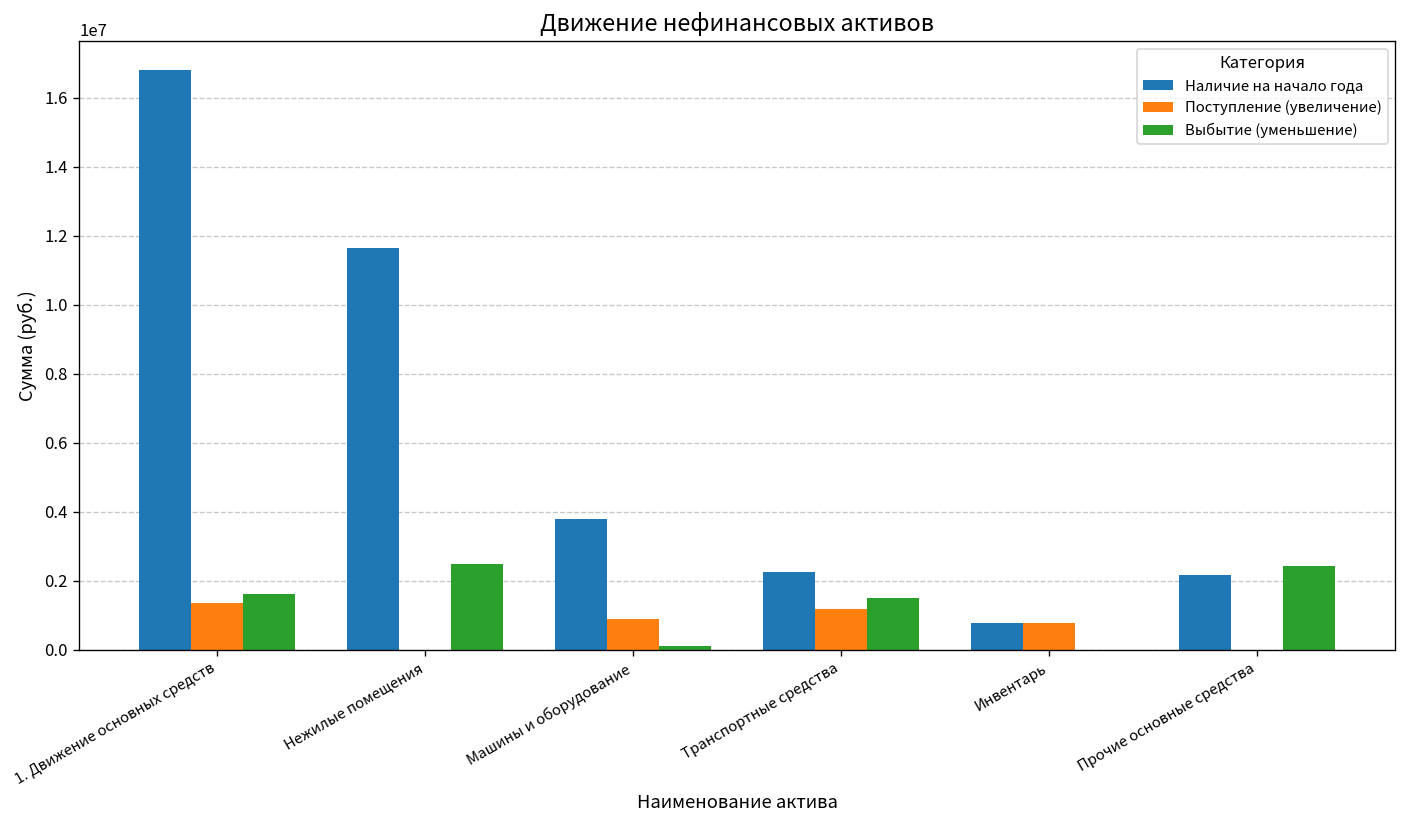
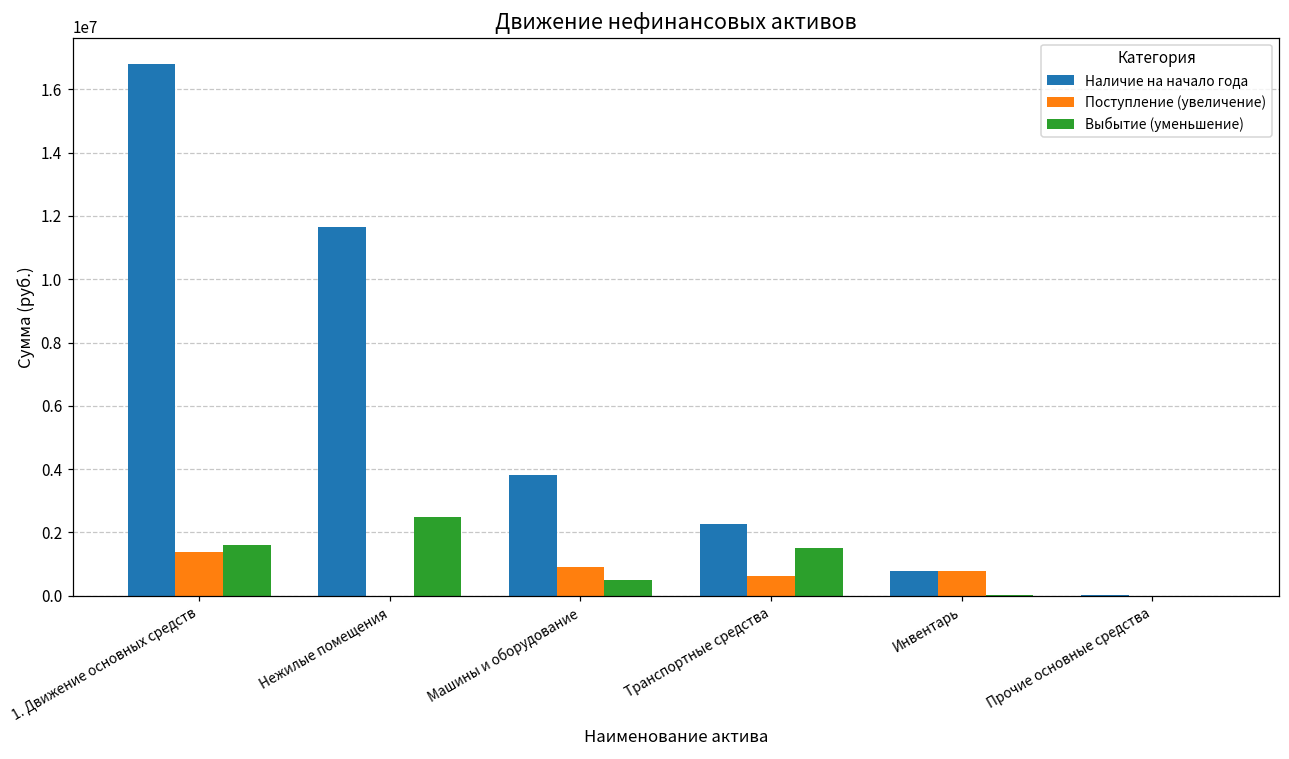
  {
    "Наличие на начало года": {
      "1. Движение основных средств": 16800000,
      "Нежилые помещения": 11600000,
      "Машины и оборудование": 3800000,
      "Транспортные средства": 2300000,
      "Инвентарь": 800000,
-     "Прочие основные средства": 2200000
+     "Прочие основные средства": 0
    },
    "Поступление (увеличение)": {
      "1. Движение основных средств": 1400000,
      "Нежилые помещения": 0,
      "Машины и оборудование": 900000,
-     "Транспортные средства": 1200000,
+     "Транспортные средства": 600000,
      "Инвентарь": 800000,
      "Прочие основные средства": 0
    },
    "Выбытие (уменьшение)": {
      "1. Движение основных средств": 1600000,
      "Нежилые помещения": 2500000,
-     "Машины и оборудование": 100000,
+     "Машины и оборудование": 500000,
      "Транспортные средства": 1500000,
-     "Прочие основные средства": 2400000
+     "Прочие основные средства": 0
    }
  }
